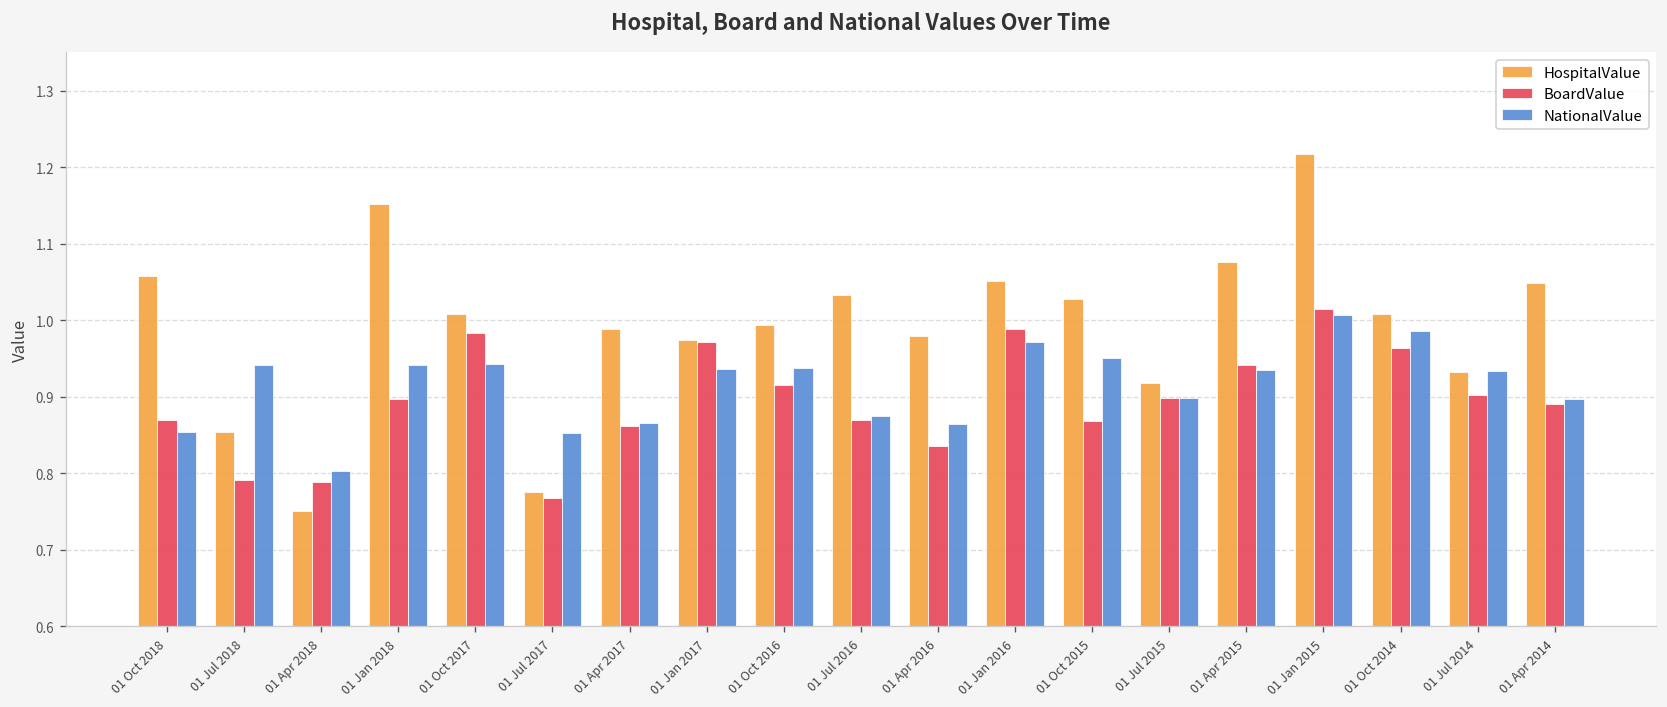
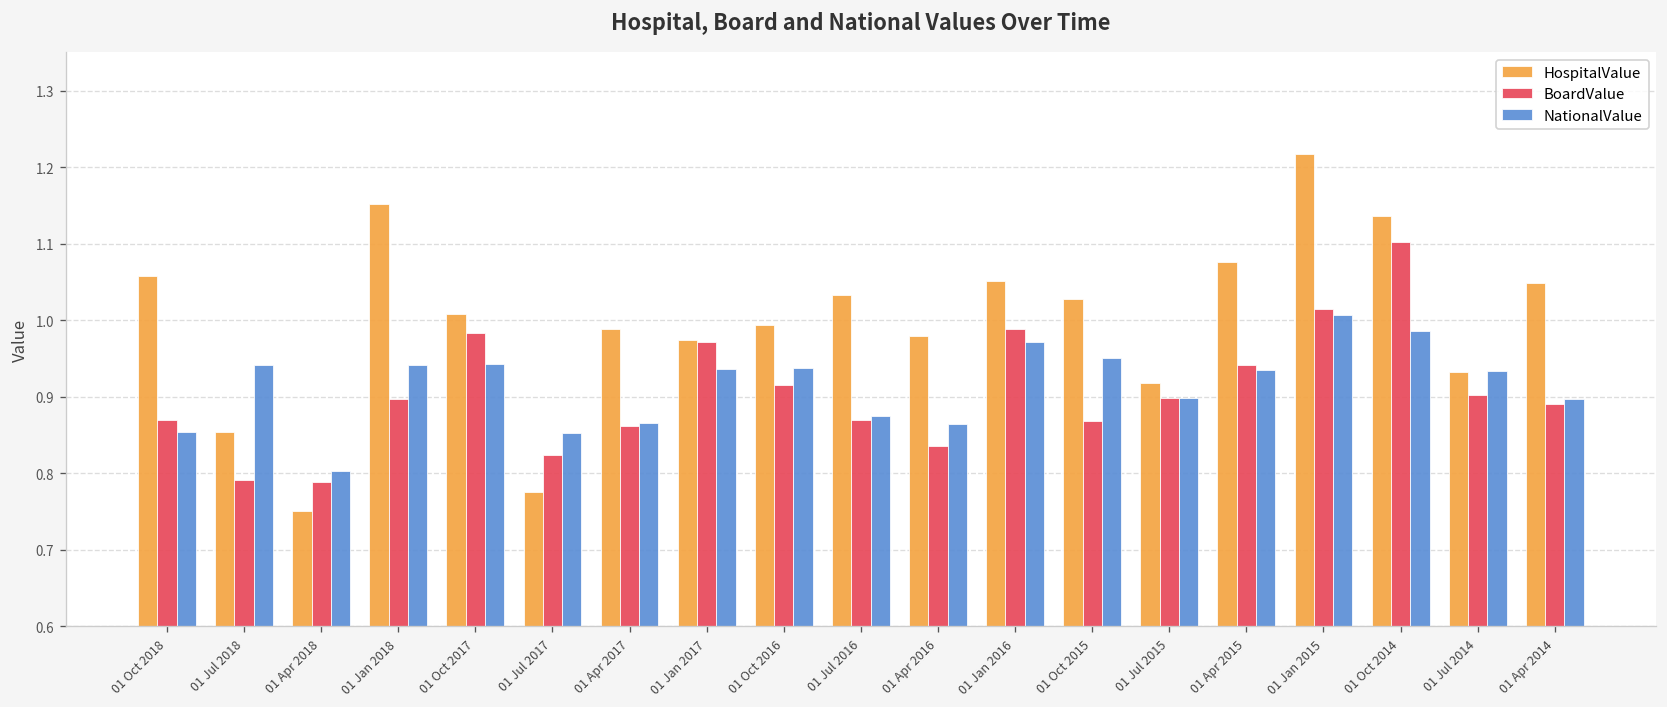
  {
    "HospitalValue": {
      "01 Oct 2018": 1.06,
      "01 Jul 2018": 0.85,
      "01 Apr 2018": 0.75,
      "01 Jan 2018": 1.15,
      "01 Oct 2017": 1.01,
      "01 Jul 2017": 0.78,
      "01 Apr 2017": 0.99,
      "01 Jan 2017": 0.97,
      "01 Oct 2016": 0.99,
      "01 Jul 2016": 1.03,
      "01 Apr 2016": 0.98,
      "01 Jan 2016": 1.05,
      "01 Oct 2015": 1.03,
      "01 Jul 2015": 0.92,
      "01 Apr 2015": 1.08,
      "01 Jan 2015": 1.22,
-     "01 Oct 2014": 1.01,
+     "01 Oct 2014": 1.14,
      "01 Jul 2014": 0.93,
      "01 Apr 2014": 1.05
    },
    "BoardValue": {
      "01 Oct 2018": 0.87,
      "01 Jul 2018": 0.79,
      "01 Apr 2018": 0.79,
      "01 Jan 2018": 0.90,
      "01 Oct 2017": 0.98,
-     "01 Jul 2017": 0.77,
+     "01 Jul 2017": 0.82,
      "01 Apr 2017": 0.86,
      "01 Jan 2017": 0.97,
      "01 Oct 2016": 0.92,
      "01 Jul 2016": 0.87,
      "01 Apr 2016": 0.84,
      "01 Jan 2016": 0.99,
      "01 Oct 2015": 0.87,
      "01 Jul 2015": 0.90,
      "01 Apr 2015": 0.94,
      "01 Jan 2015": 1.02,
-     "01 Oct 2014": 0.96,
+     "01 Oct 2014": 1.10,
      "01 Jul 2014": 0.90,
      "01 Apr 2014": 0.89
    },
    "NationalValue": {
      "01 Oct 2018": 0.85,
      "01 Jul 2018": 0.94,
      "01 Apr 2018": 0.80,
      "01 Jan 2018": 0.94,
      "01 Oct 2017": 0.94,
      "01 Jul 2017": 0.85,
      "01 Apr 2017": 0.87,
      "01 Jan 2017": 0.94,
      "01 Oct 2016": 0.94,
      "01 Jul 2016": 0.88,
      "01 Apr 2016": 0.86,
      "01 Jan 2016": 0.97,
      "01 Oct 2015": 0.95,
      "01 Jul 2015": 0.90,
      "01 Apr 2015": 0.94,
      "01 Jan 2015": 1.01,
      "01 Oct 2014": 0.99,
      "01 Jul 2014": 0.93,
      "01 Apr 2014": 0.90
    }
  }
